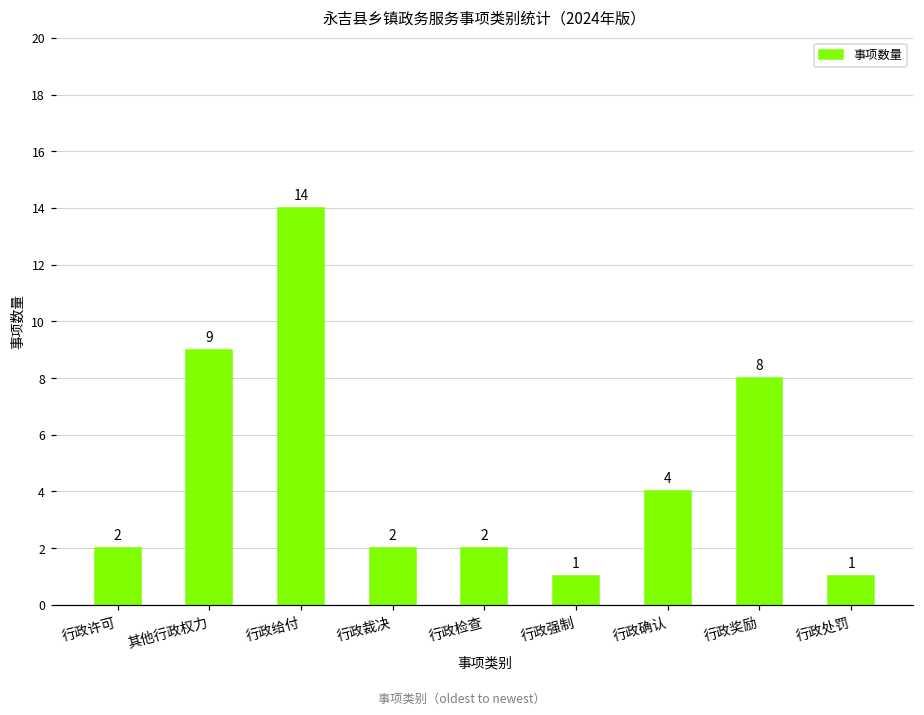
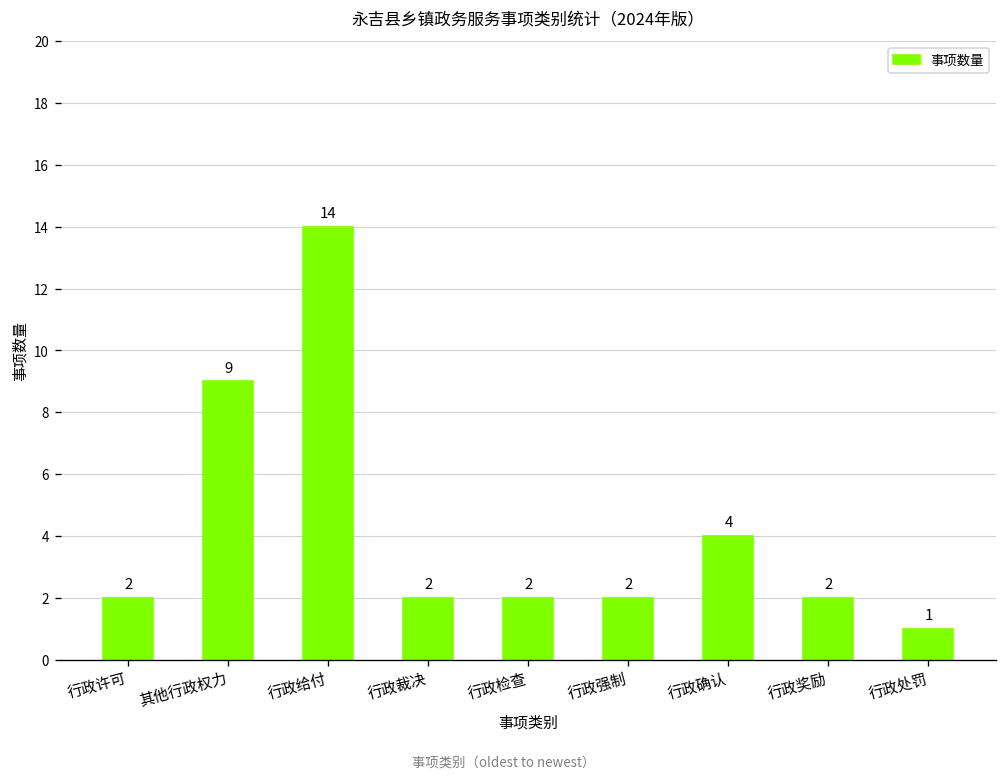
  {
    "行政许可": 2,
    "其他行政权力": 9,
    "行政给付": 14,
    "行政裁决": 2,
    "行政检查": 2,
-   "行政强制": 1,
+   "行政强制": 2,
    "行政确认": 4,
-   "行政奖励": 8,
+   "行政奖励": 2,
    "行政处罚": 1
  }
